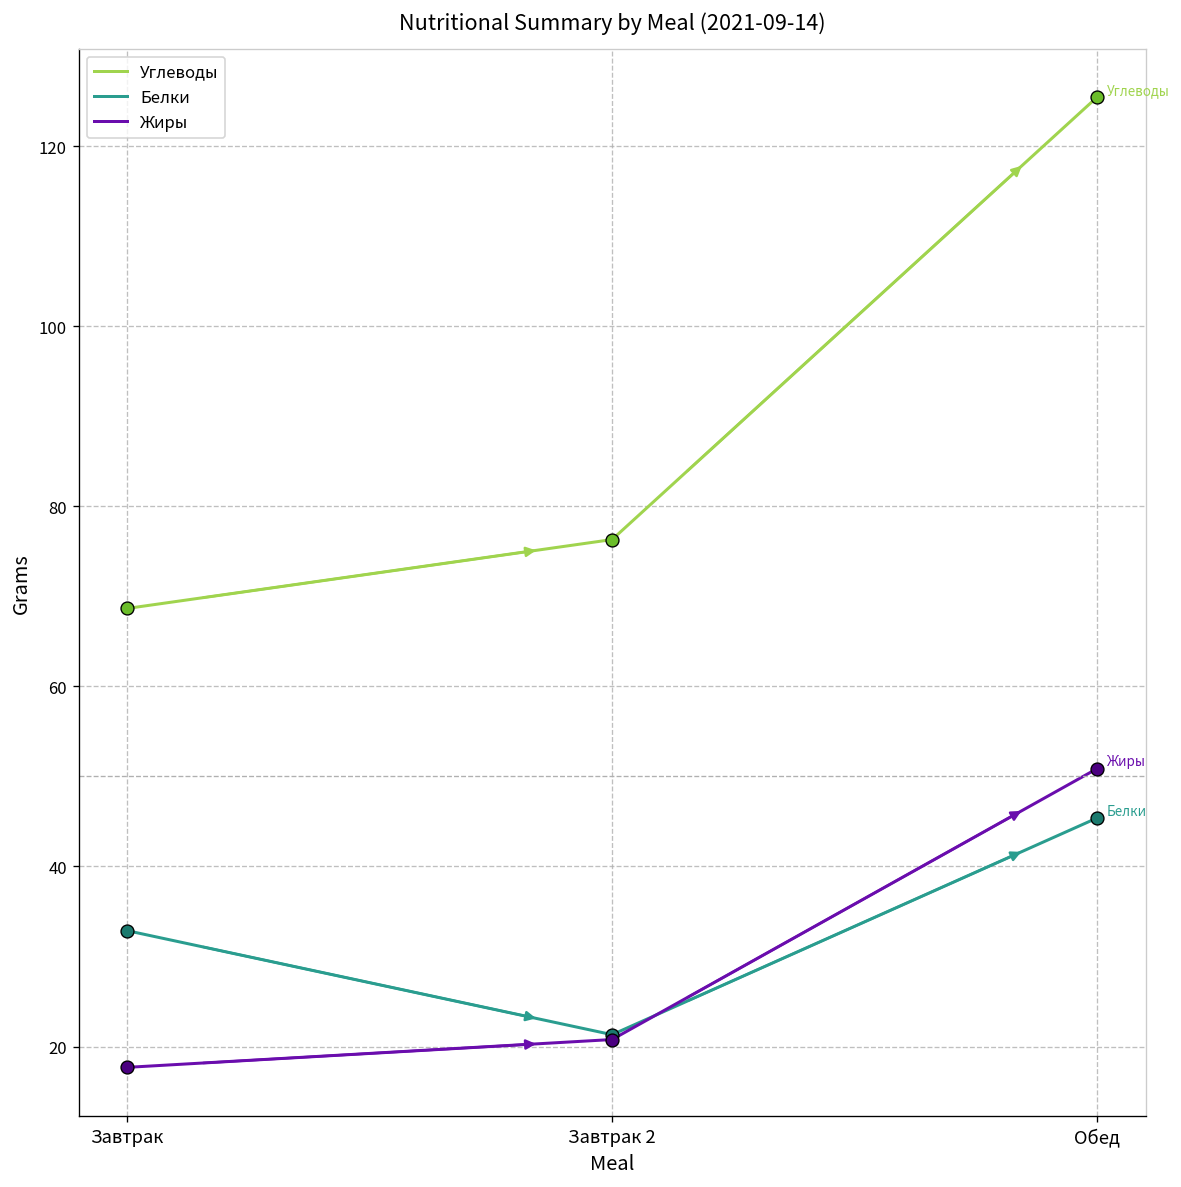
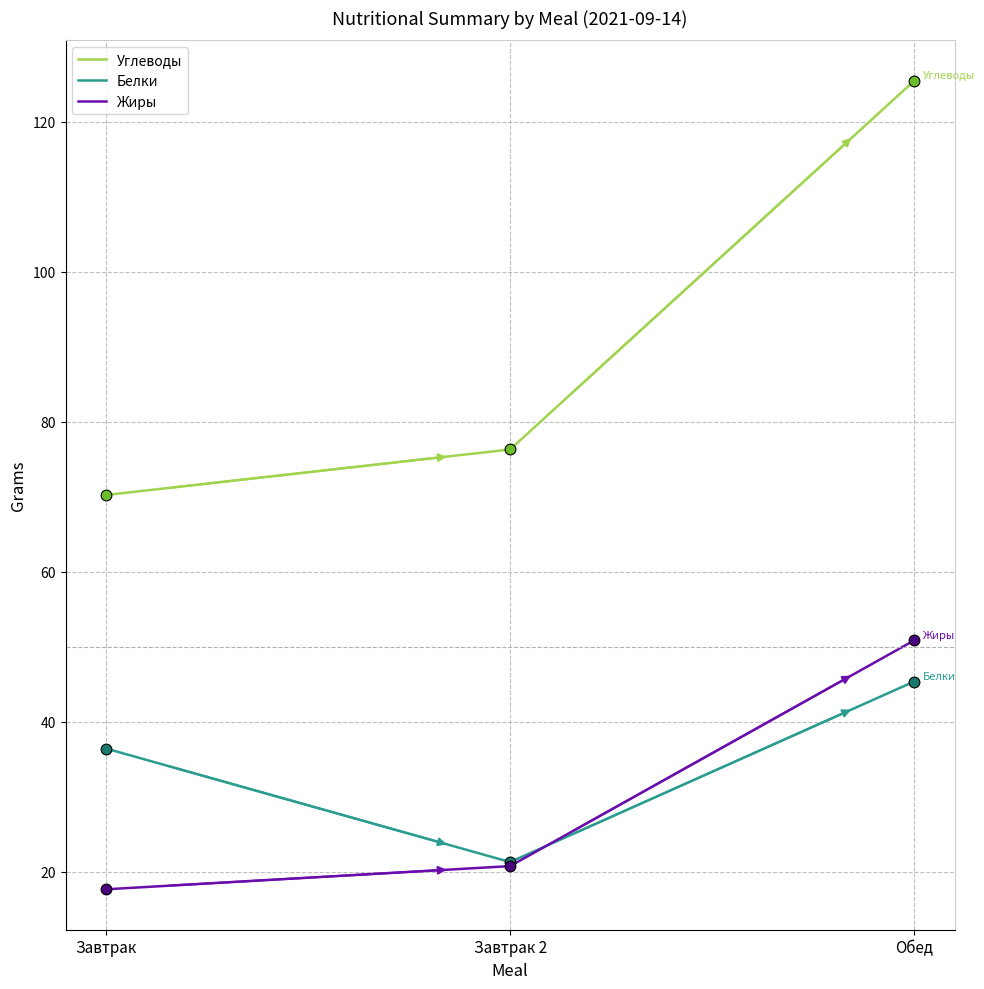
  {
    "Углеводы": {
-     "Завтрак": 69,
+     "Завтрак": 70,
      "Завтрак 2": 76,
      "Обед": 125
    },
    "Белки": {
-     "Завтрак": 33,
+     "Завтрак": 36,
      "Завтрак 2": 21,
      "Обед": 45
    },
    "Жиры": {
      "Завтрак": 18,
      "Завтрак 2": 21,
      "Обед": 51
    }
  }
